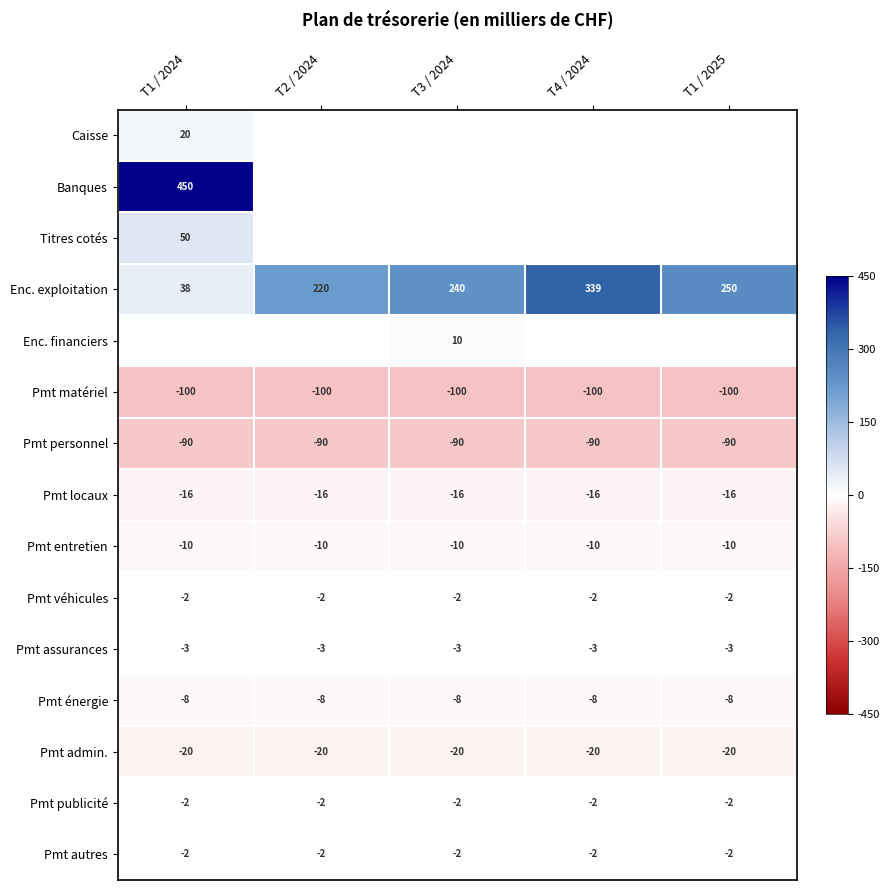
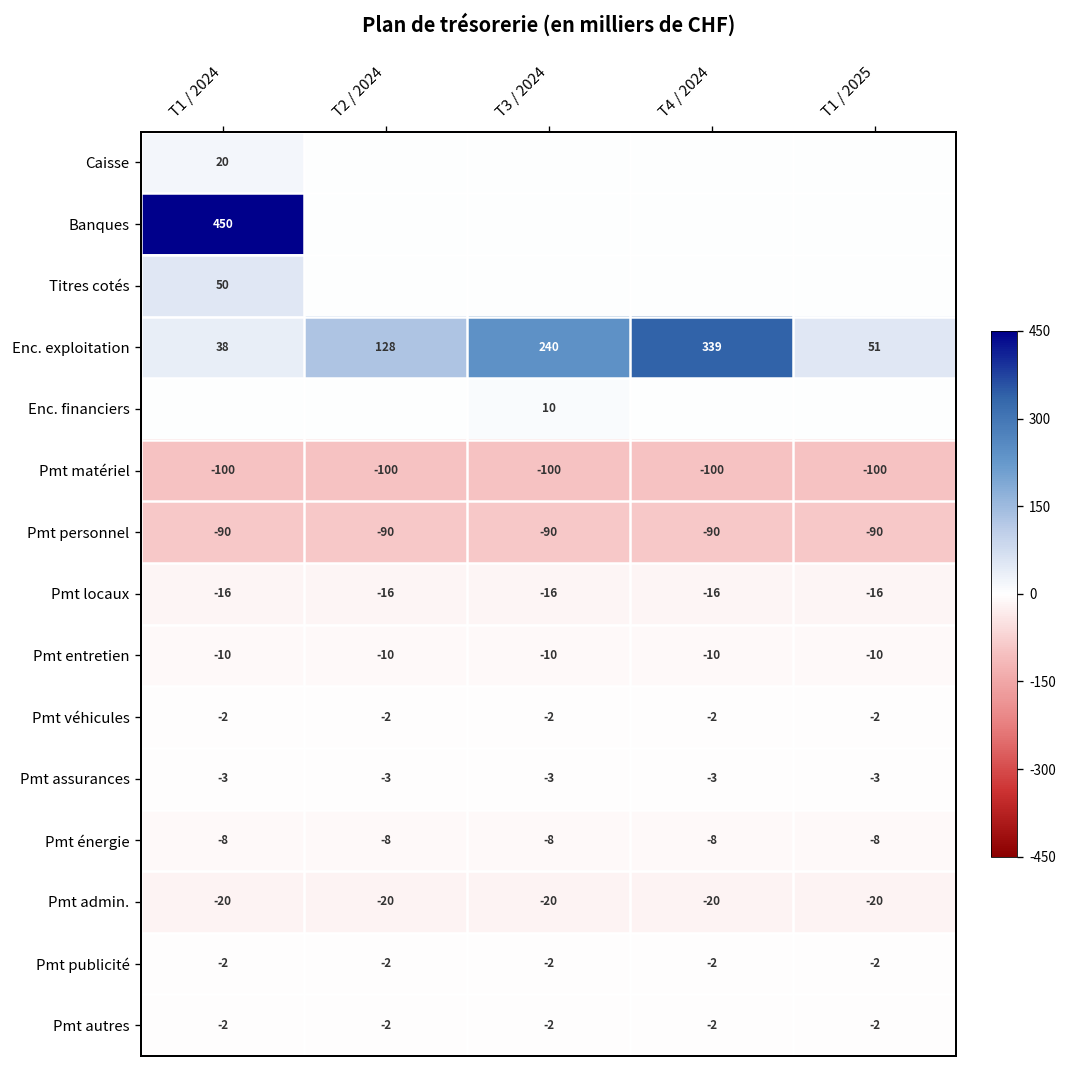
  {
    "Caisse": {
      "T1 / 2024": 20
    },
    "Banques": {
      "T1 / 2024": 450
    },
    "Titres cotés": {
      "T1 / 2024": 50
    },
    "Enc. exploitation": {
      "T1 / 2024": 38,
-     "T2 / 2024": 220,
+     "T2 / 2024": 128,
      "T3 / 2024": 240,
      "T4 / 2024": 339,
-     "T1 / 2025": 250
+     "T1 / 2025": 51
    },
    "Enc. financiers": {
      "T3 / 2024": 10
    },
    "Pmt matériel": {
      "T1 / 2024": -100,
      "T2 / 2024": -100,
      "T3 / 2024": -100,
      "T4 / 2024": -100,
      "T1 / 2025": -100
    },
    "Pmt personnel": {
      "T1 / 2024": -90,
      "T2 / 2024": -90,
      "T3 / 2024": -90,
      "T4 / 2024": -90,
      "T1 / 2025": -90
    },
    "Pmt locaux": {
      "T1 / 2024": -16,
      "T2 / 2024": -16,
      "T3 / 2024": -16,
      "T4 / 2024": -16,
      "T1 / 2025": -16
    },
    "Pmt entretien": {
      "T1 / 2024": -10,
      "T2 / 2024": -10,
      "T3 / 2024": -10,
      "T4 / 2024": -10,
      "T1 / 2025": -10
    },
    "Pmt véhicules": {
      "T1 / 2024": -2,
      "T2 / 2024": -2,
      "T3 / 2024": -2,
      "T4 / 2024": -2,
      "T1 / 2025": -2
    },
    "Pmt assurances": {
      "T1 / 2024": -3,
      "T2 / 2024": -3,
      "T3 / 2024": -3,
      "T4 / 2024": -3,
      "T1 / 2025": -3
    },
    "Pmt énergie": {
      "T1 / 2024": -8,
      "T2 / 2024": -8,
      "T3 / 2024": -8,
      "T4 / 2024": -8,
      "T1 / 2025": -8
    },
    "Pmt admin.": {
      "T1 / 2024": -20,
      "T2 / 2024": -20,
      "T3 / 2024": -20,
      "T4 / 2024": -20,
      "T1 / 2025": -20
    },
    "Pmt publicité": {
      "T1 / 2024": -2,
      "T2 / 2024": -2,
      "T3 / 2024": -2,
      "T4 / 2024": -2,
      "T1 / 2025": -2
    },
    "Pmt autres": {
      "T1 / 2024": -2,
      "T2 / 2024": -2,
      "T3 / 2024": -2,
      "T4 / 2024": -2,
      "T1 / 2025": -2
    }
  }
